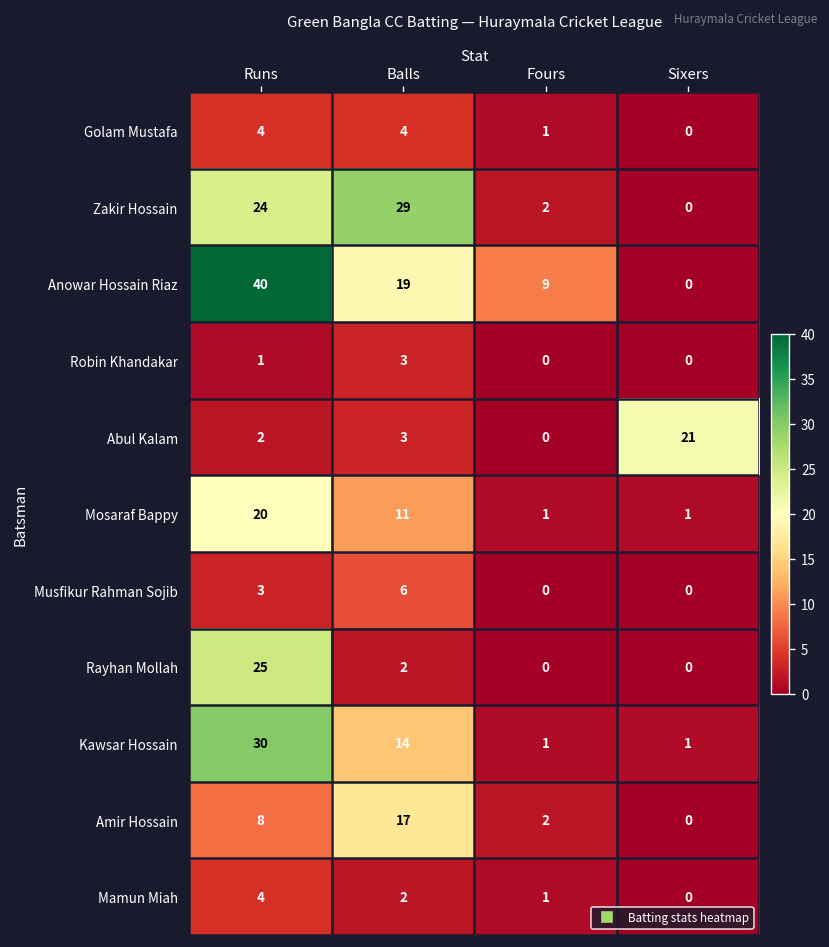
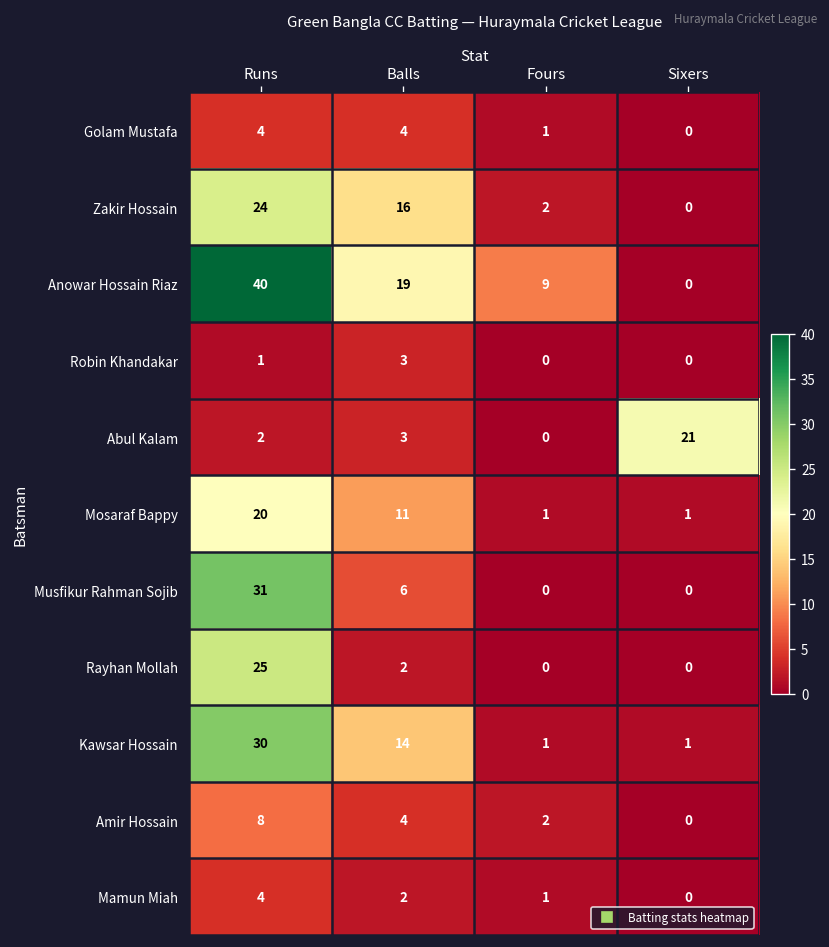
  {
    "Golam Mustafa": {
      "Runs": 4,
      "Balls": 4,
      "Fours": 1,
      "Sixers": 0
    },
    "Zakir Hossain": {
      "Runs": 24,
-     "Balls": 29,
+     "Balls": 16,
      "Fours": 2,
      "Sixers": 0
    },
    "Anowar Hossain Riaz": {
      "Runs": 40,
      "Balls": 19,
      "Fours": 9,
      "Sixers": 0
    },
    "Robin Khandakar": {
      "Runs": 1,
      "Balls": 3,
      "Fours": 0,
      "Sixers": 0
    },
    "Abul Kalam": {
      "Runs": 2,
      "Balls": 3,
      "Fours": 0,
      "Sixers": 21
    },
    "Mosaraf Bappy": {
      "Runs": 20,
      "Balls": 11,
      "Fours": 1,
      "Sixers": 1
    },
    "Musfikur Rahman Sojib": {
-     "Runs": 3,
+     "Runs": 31,
      "Balls": 6,
      "Fours": 0,
      "Sixers": 0
    },
    "Rayhan Mollah": {
      "Runs": 25,
      "Balls": 2,
      "Fours": 0,
      "Sixers": 0
    },
    "Kawsar Hossain": {
      "Runs": 30,
      "Balls": 14,
      "Fours": 1,
      "Sixers": 1
    },
    "Amir Hossain": {
      "Runs": 8,
-     "Balls": 17,
+     "Balls": 4,
      "Fours": 2,
      "Sixers": 0
    },
    "Mamun Miah": {
      "Runs": 4,
      "Balls": 2,
      "Fours": 1,
      "Sixers": 0
    }
  }
